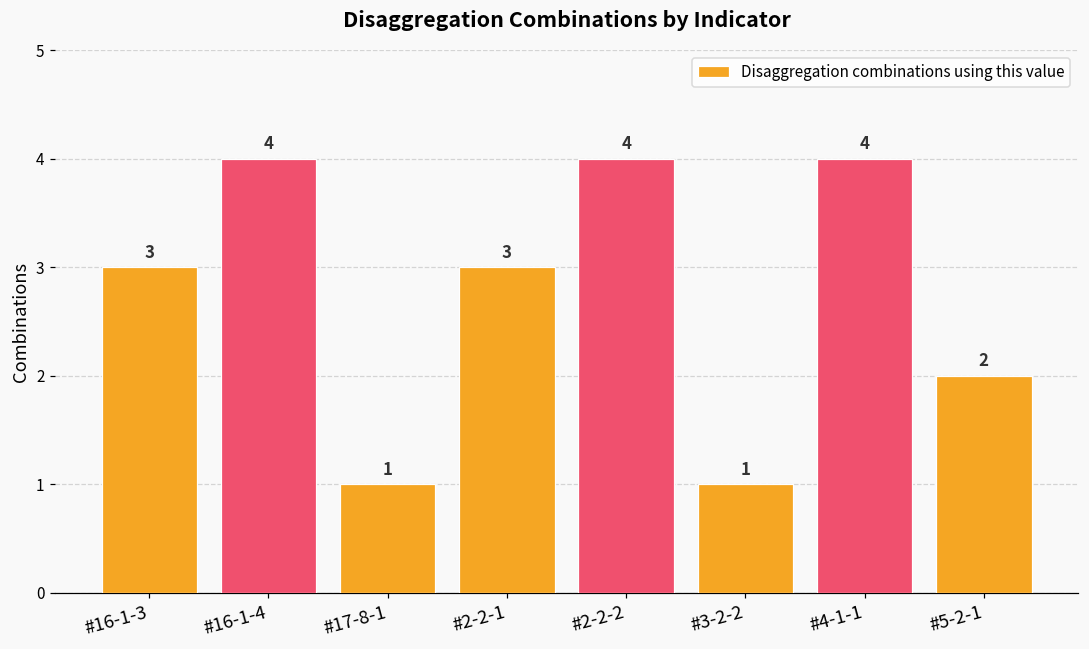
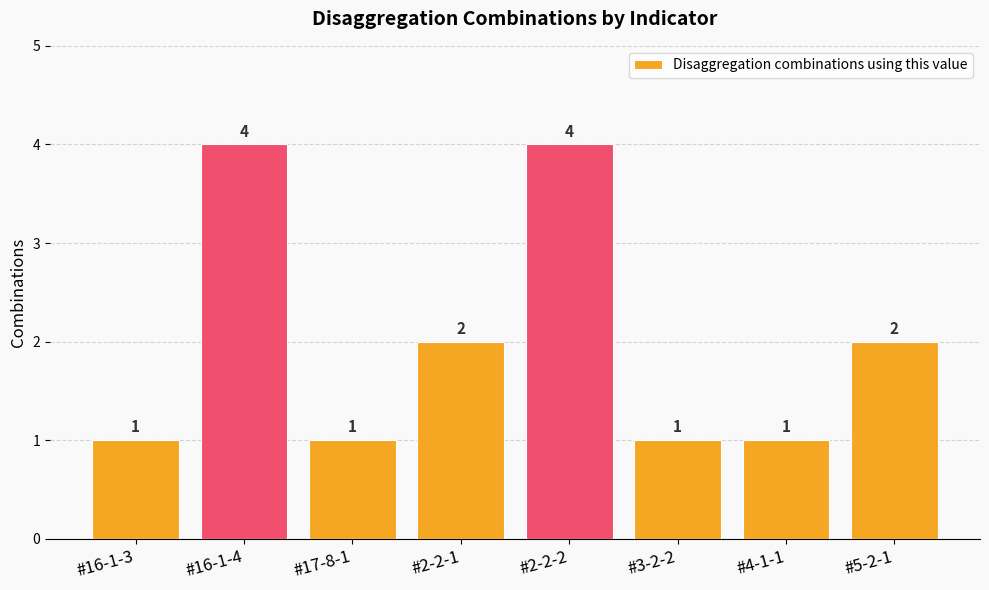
  {
-   "#16-1-3": 3,
+   "#16-1-3": 1,
    "#16-1-4": 4,
    "#17-8-1": 1,
-   "#2-2-1": 3,
+   "#2-2-1": 2,
    "#2-2-2": 4,
    "#3-2-2": 1,
-   "#4-1-1": 4,
+   "#4-1-1": 1,
    "#5-2-1": 2
  }
